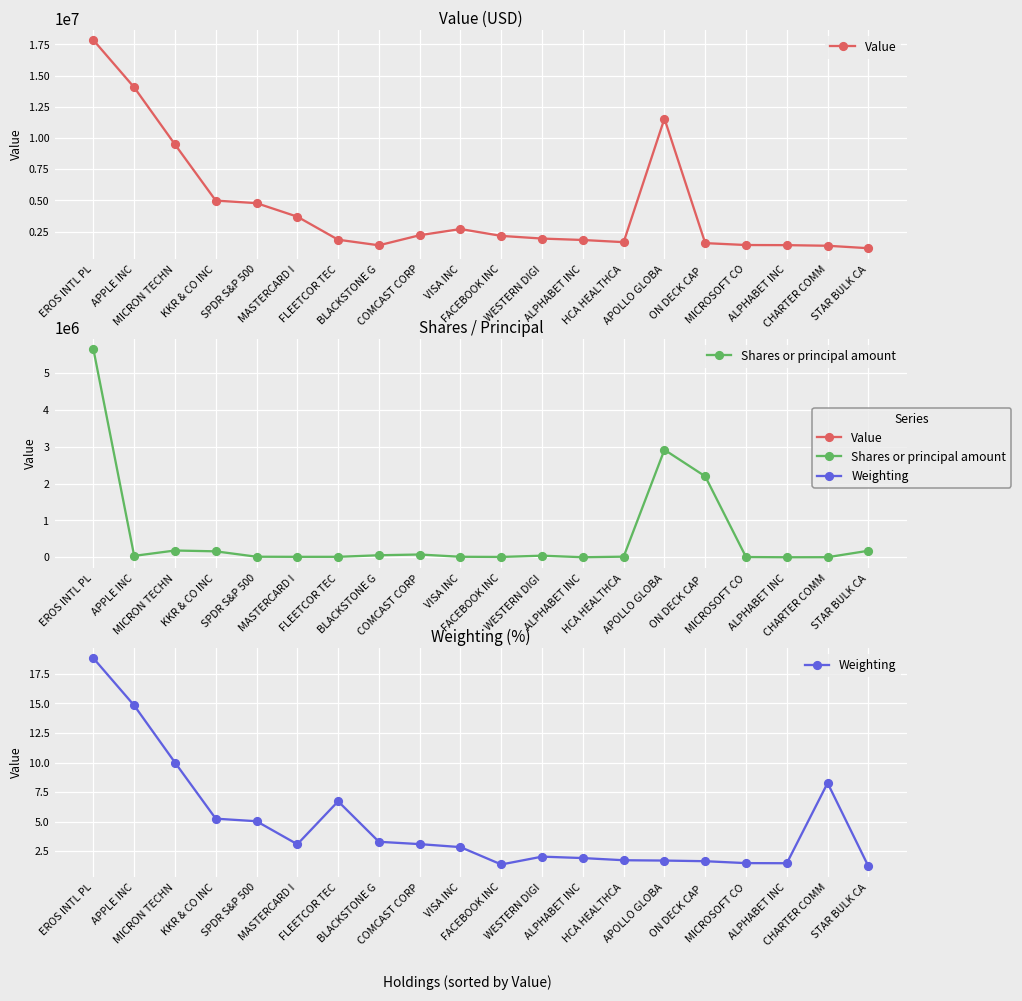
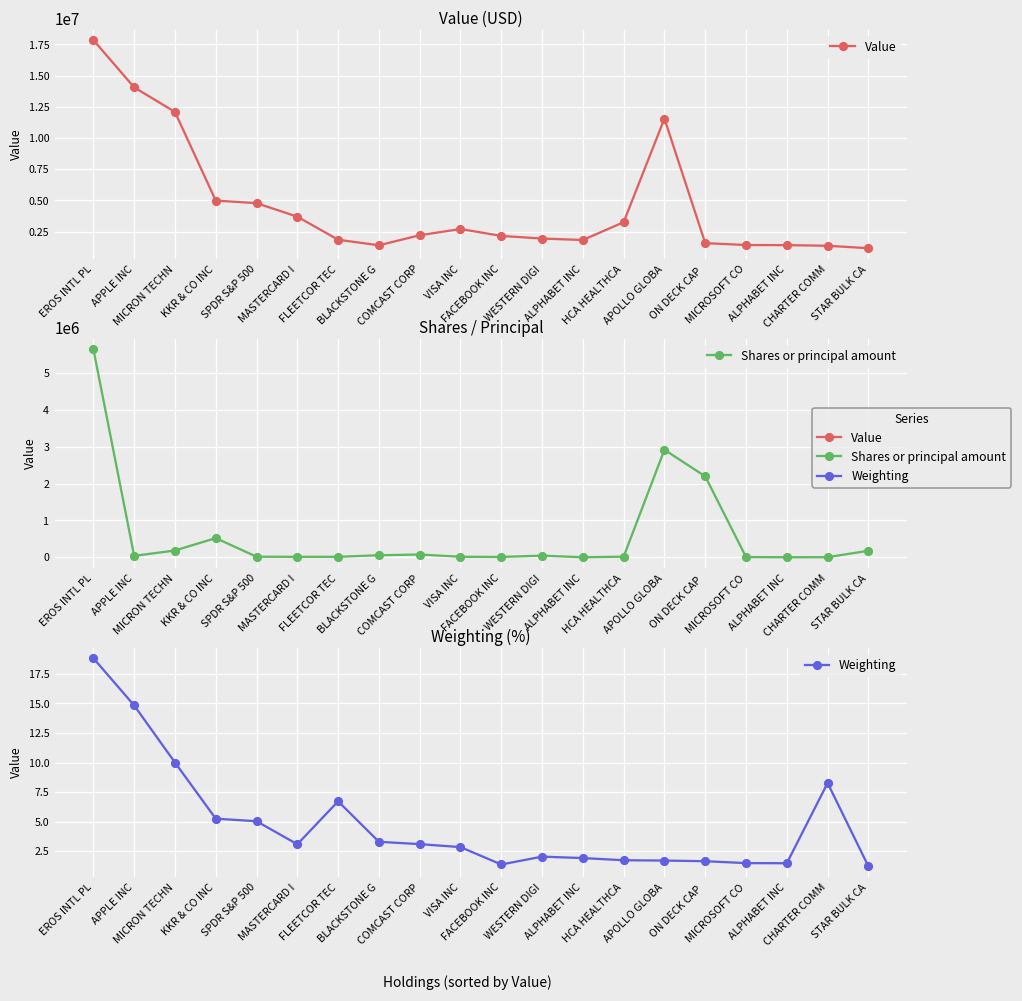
  {
    "Value (USD)": {
      "EROS INTL PL": 17800000,
      "APPLE INC": 14100000,
-     "MICRON TECHN": 9500000,
+     "MICRON TECHN": 12100000,
      "KKR & CO INC": 5000000,
      "SPDR S&P 500": 4800000,
      "MASTERCARD I": 3700000,
      "FLEETCOR TEC": 1900000,
      "BLACKSTONE G": 1400000,
      "COMCAST CORP": 2200000,
      "VISA INC": 2700000,
      "FACEBOOK INC": 2200000,
      "WESTERN DIGI": 1900000,
-     "HCA HEALTHCA": 1700000,
+     "HCA HEALTHCA": 3300000,
      "APOLLO GLOBA": 11600000,
      "ON DECK CAP": 1600000,
      "MICROSOFT CO": 1400000,
      "CHARTER COMM": 1400000,
      "STAR BULK CA": 1200000
    },
    "Shares / Principal": {
      "EROS INTL PL": 5600000,
      "APPLE INC": 0,
      "MICRON TECHN": 200000,
-     "KKR & CO INC": 200000,
+     "KKR & CO INC": 500000,
      "SPDR S&P 500": 0,
      "MASTERCARD I": 0,
      "FLEETCOR TEC": 0,
      "BLACKSTONE G": 100000,
      "COMCAST CORP": 100000,
      "VISA INC": 0,
      "FACEBOOK INC": 0,
      "WESTERN DIGI": 0,
      "HCA HEALTHCA": 0,
      "APOLLO GLOBA": 2900000,
      "ON DECK CAP": 2200000,
      "MICROSOFT CO": 0,
      "CHARTER COMM": 0,
      "STAR BULK CA": 200000
    },
    "Weighting (%)": {
      "EROS INTL PL": 18.8,
      "APPLE INC": 14.8,
      "MICRON TECHN": 10.0,
      "KKR & CO INC": 5.3,
      "SPDR S&P 500": 5.0,
      "MASTERCARD I": 3.1,
      "FLEETCOR TEC": 6.7,
      "BLACKSTONE G": 3.3,
      "COMCAST CORP": 3.1,
      "VISA INC": 2.9,
      "FACEBOOK INC": 1.4,
      "WESTERN DIGI": 2.1,
      "HCA HEALTHCA": 1.7,
      "APOLLO GLOBA": 1.7,
      "ON DECK CAP": 1.7,
      "MICROSOFT CO": 1.5,
      "CHARTER COMM": 8.3,
      "STAR BULK CA": 1.2
    }
  }
